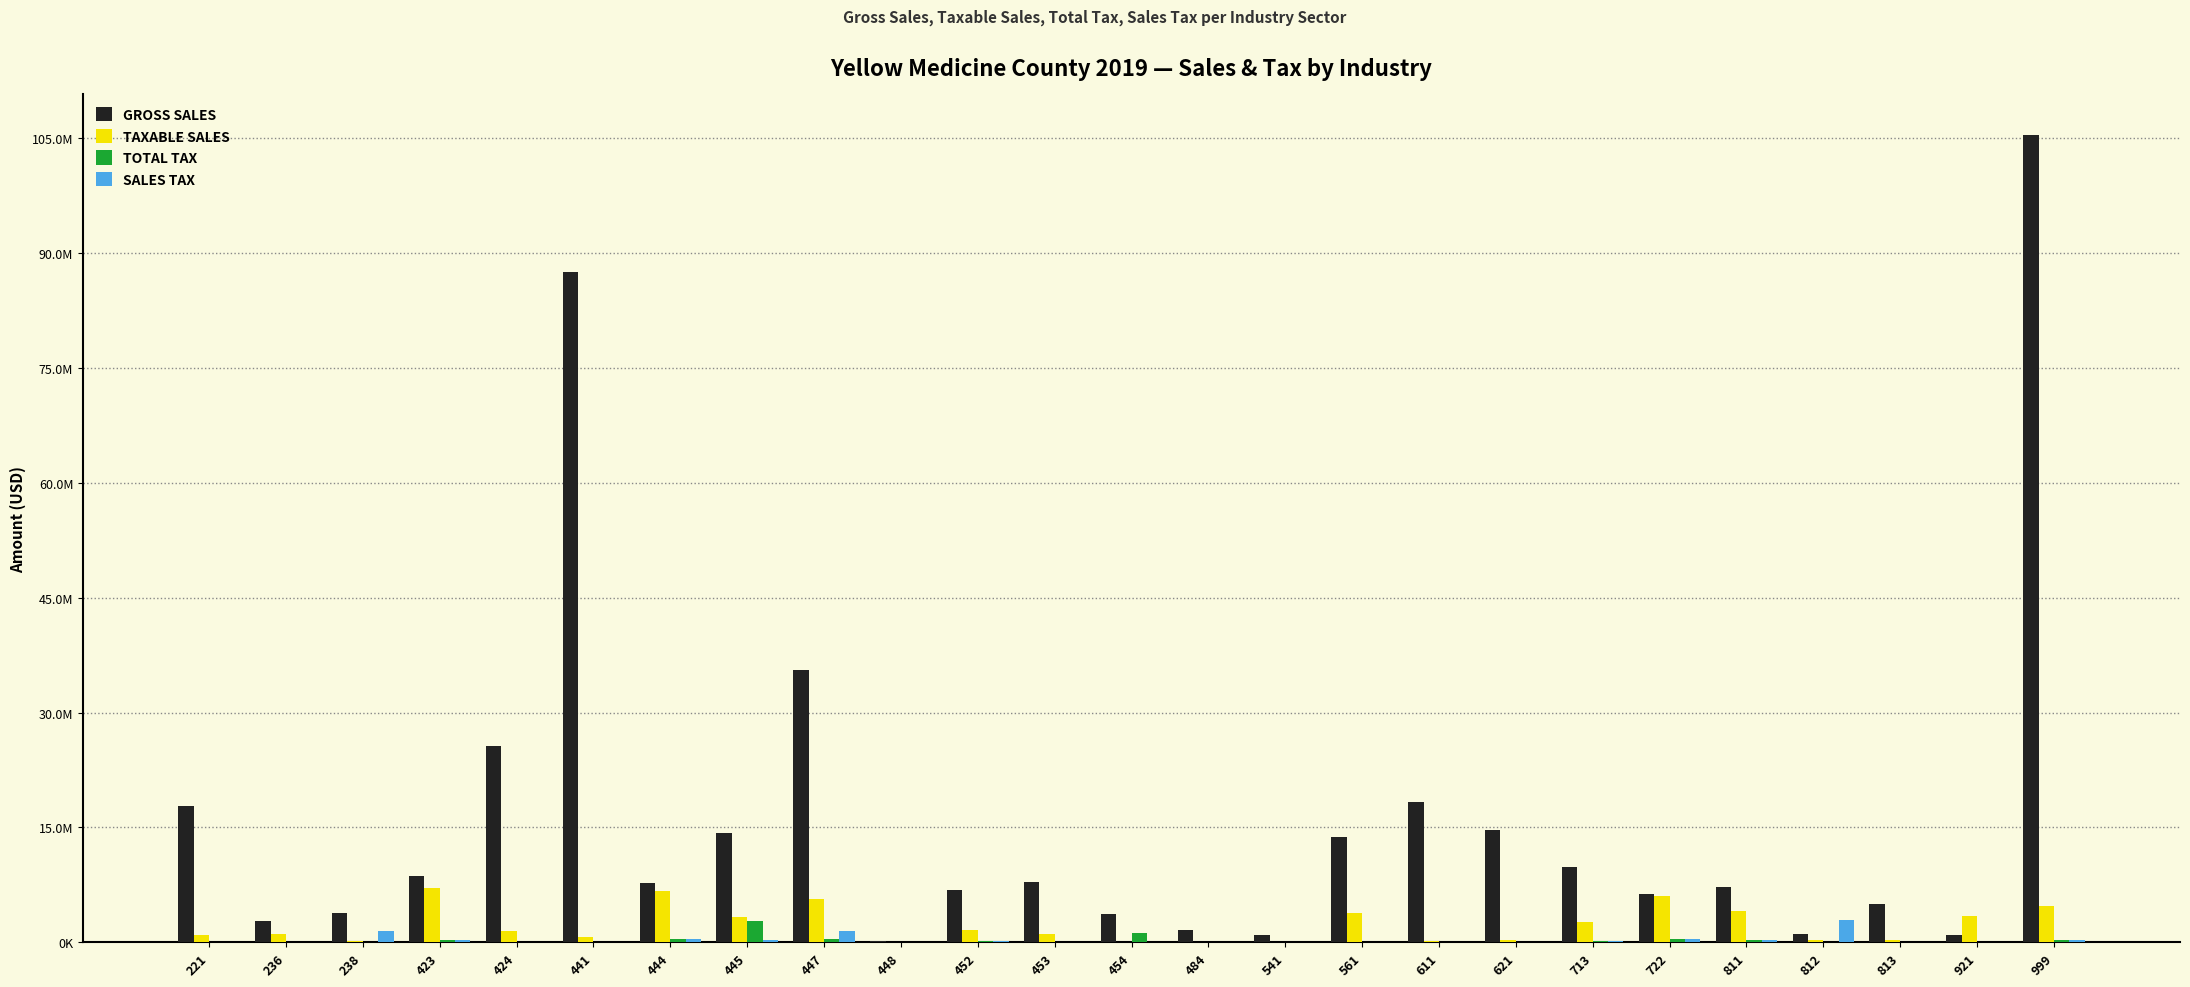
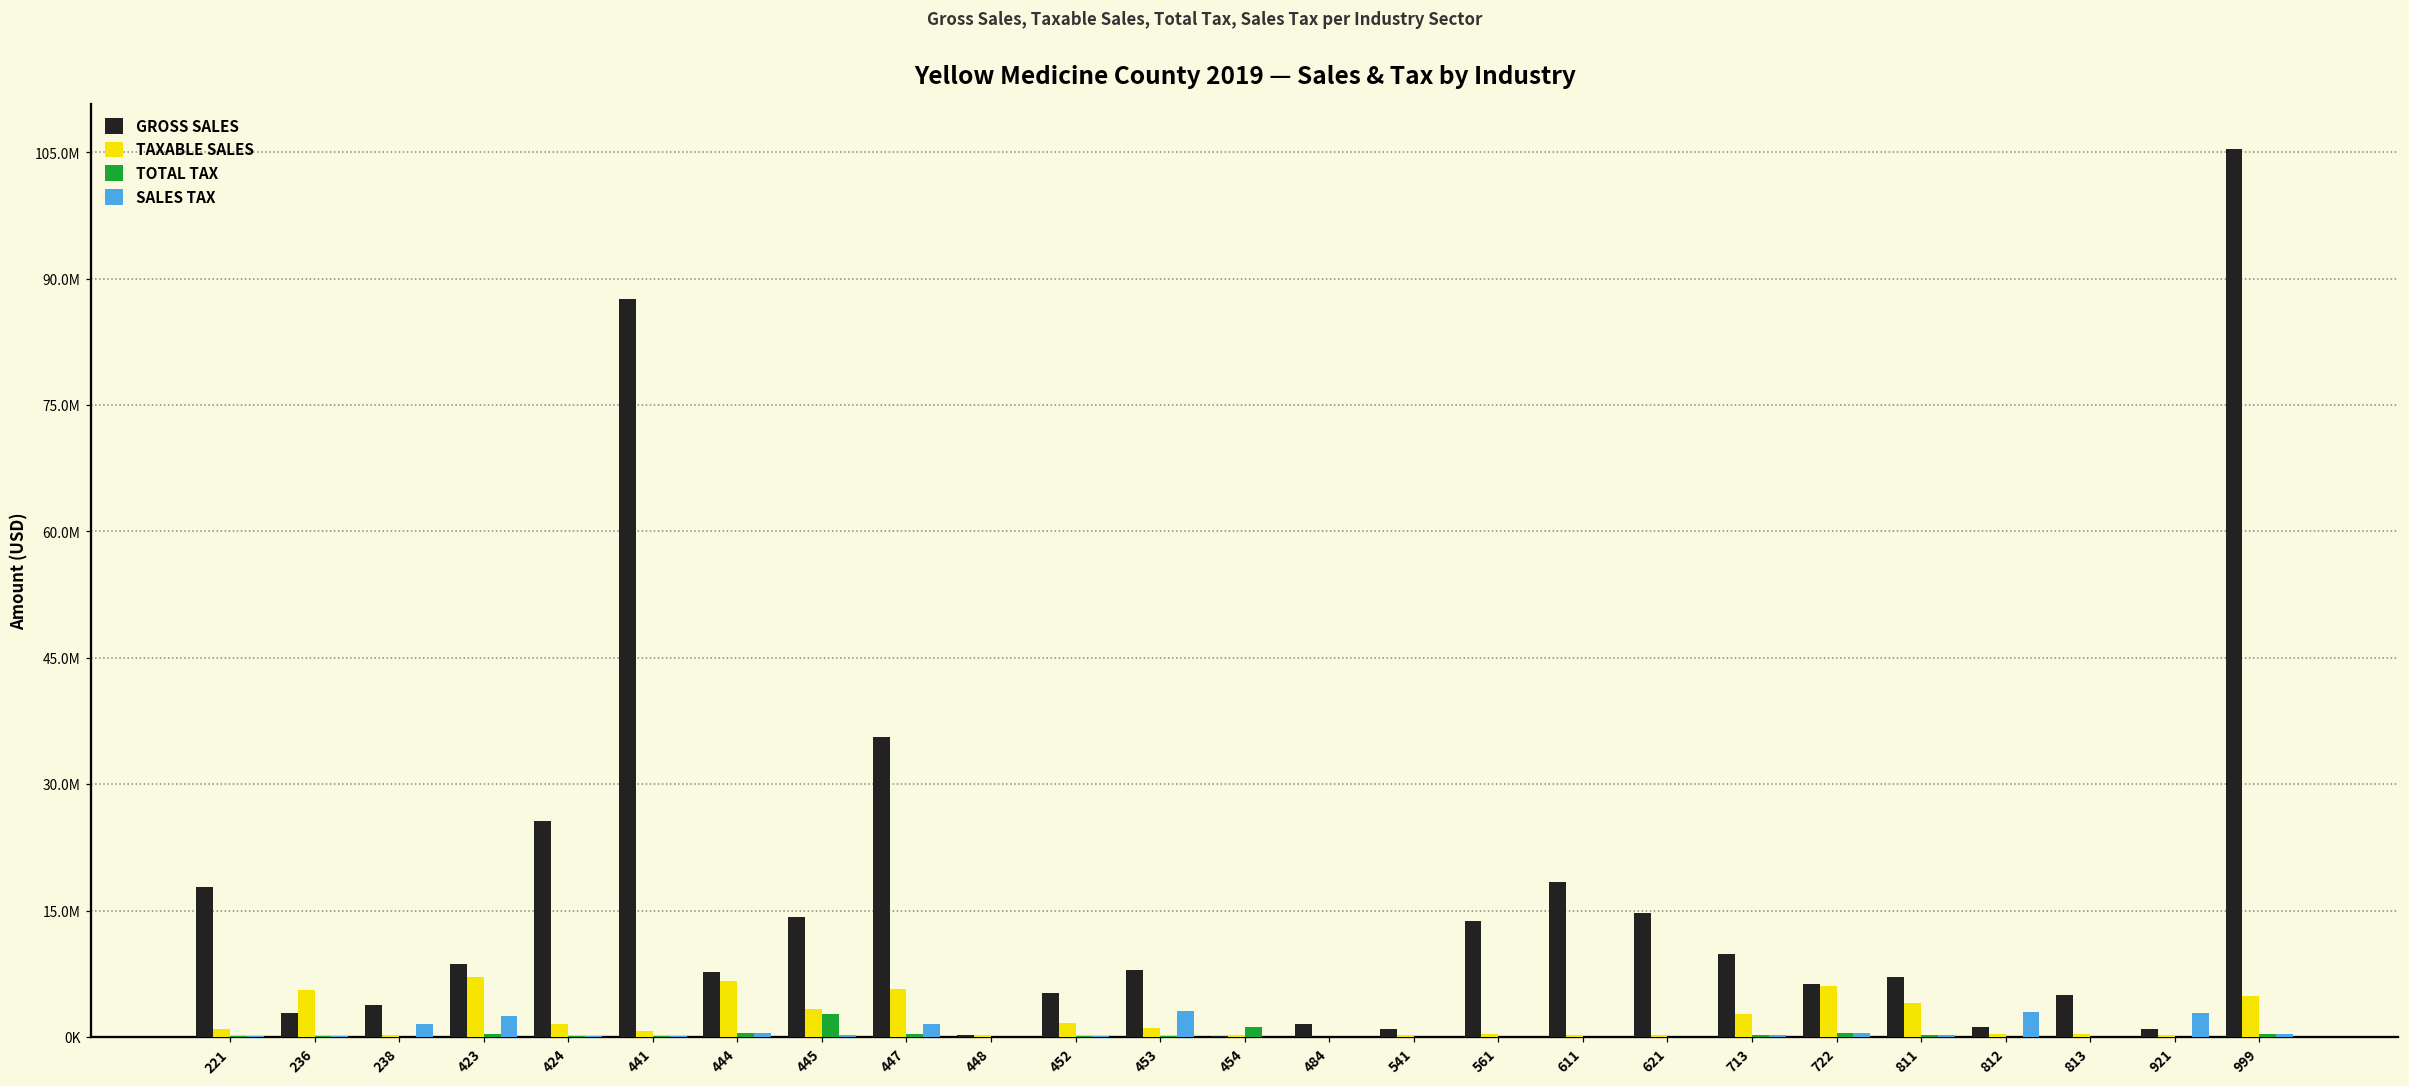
  {
    "GROSS SALES": {
      "221": 18000000,
      "236": 3000000,
      "238": 4000000,
      "423": 9000000,
      "424": 26000000,
      "441": 88000000,
      "444": 8000000,
      "445": 14000000,
      "447": 36000000,
-     "452": 7000000,
+     "452": 5000000,
      "453": 8000000,
-     "454": 4000000,
+     "454": 0,
      "484": 2000000,
      "541": 1000000,
      "561": 14000000,
      "611": 18000000,
      "621": 15000000,
      "713": 10000000,
      "722": 6000000,
      "811": 7000000,
      "812": 1000000,
      "813": 5000000,
      "921": 1000000,
      "999": 105000000
    },
    "TAXABLE SALES": {
      "221": 1000000,
-     "236": 1000000,
+     "236": 6000000,
      "423": 7000000,
      "424": 2000000,
      "441": 1000000,
      "444": 7000000,
      "445": 3000000,
      "447": 6000000,
      "452": 2000000,
      "453": 1000000,
      "484": 0,
-     "561": 4000000,
+     "561": 0,
      "713": 3000000,
      "722": 6000000,
      "811": 4000000,
-     "921": 3000000,
+     "921": 0,
      "999": 5000000
    },
    "TOTAL TAX": {
      "444": 0,
      "445": 3000000,
      "447": 0,
      "454": 1000000,
      "722": 0,
      "999": 0
    },
    "SALES TAX": {
      "238": 1000000,
-     "423": 0,
+     "423": 2000000,
      "444": 0,
      "447": 2000000,
-     "453": 0,
+     "453": 3000000,
      "484": 0,
      "722": 0,
      "812": 3000000,
-     "921": 0,
+     "921": 3000000,
      "999": 0
    }
  }
